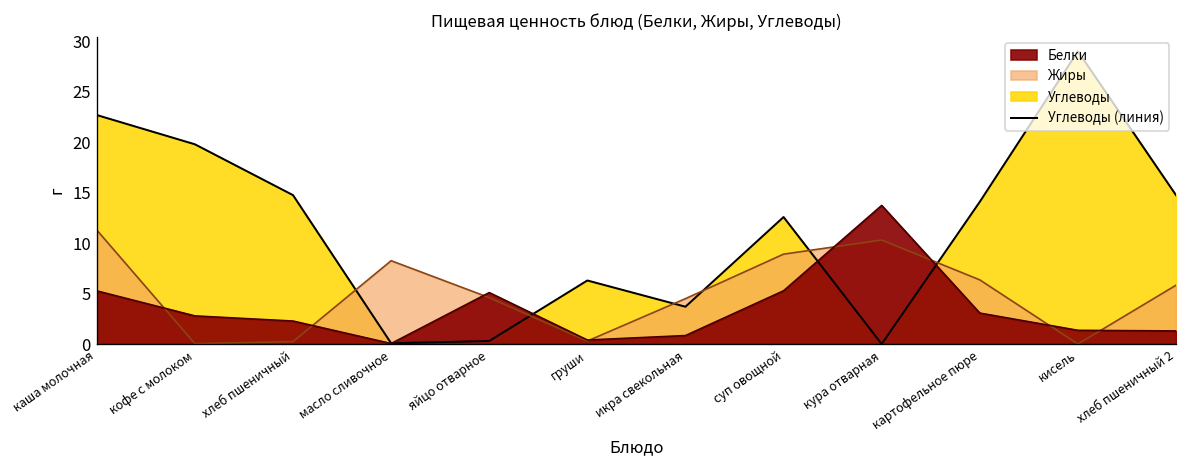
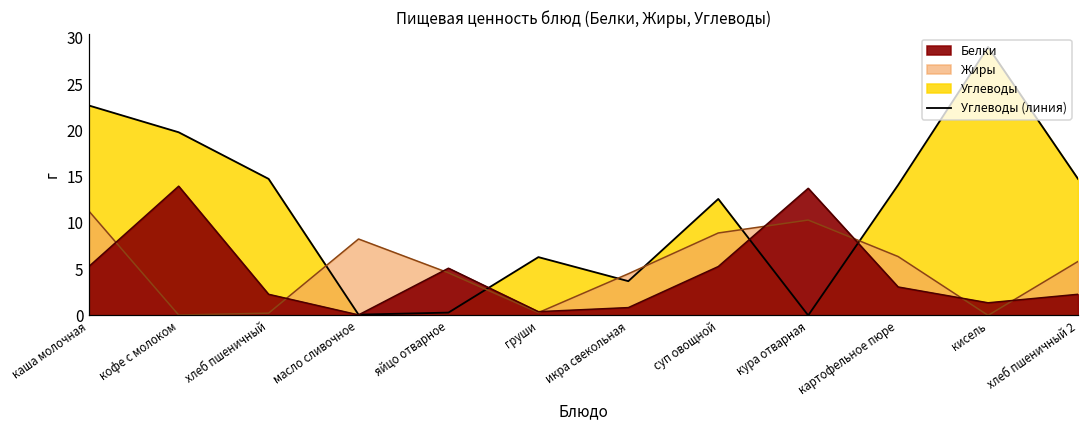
  {
    "Углеводы": {
      "каша молочная": 23,
      "кофе с молоком": 20,
      "хлеб пшеничный": 15,
      "яйцо отварное": 0,
      "груши": 6,
      "икра свекольная": 4,
      "суп овощной": 13,
      "кура отварная": 0,
      "картофельное пюре": 14,
      "хлеб пшеничный 2": 15
    },
    "Жиры": {
      "каша молочная": 11,
      "кофе с молоком": 0,
      "хлеб пшеничный": 0,
      "масло сливочное": 8,
      "яйцо отварное": 5,
      "икра свекольная": 5,
      "суп овощной": 9,
      "кура отварная": 10,
      "картофельное пюре": 6,
      "кисель": 0,
      "хлеб пшеничный 2": 6
    },
    "Белки": {
      "каша молочная": 5,
-     "кофе с молоком": 3,
+     "кофе с молоком": 14,
      "хлеб пшеничный": 2,
      "яйцо отварное": 5,
      "икра свекольная": 1,
      "суп овощной": 5,
      "кура отварная": 14,
      "картофельное пюре": 3,
      "кисель": 1,
-     "хлеб пшеничный 2": 1
+     "хлеб пшеничный 2": 2
    }
  }
